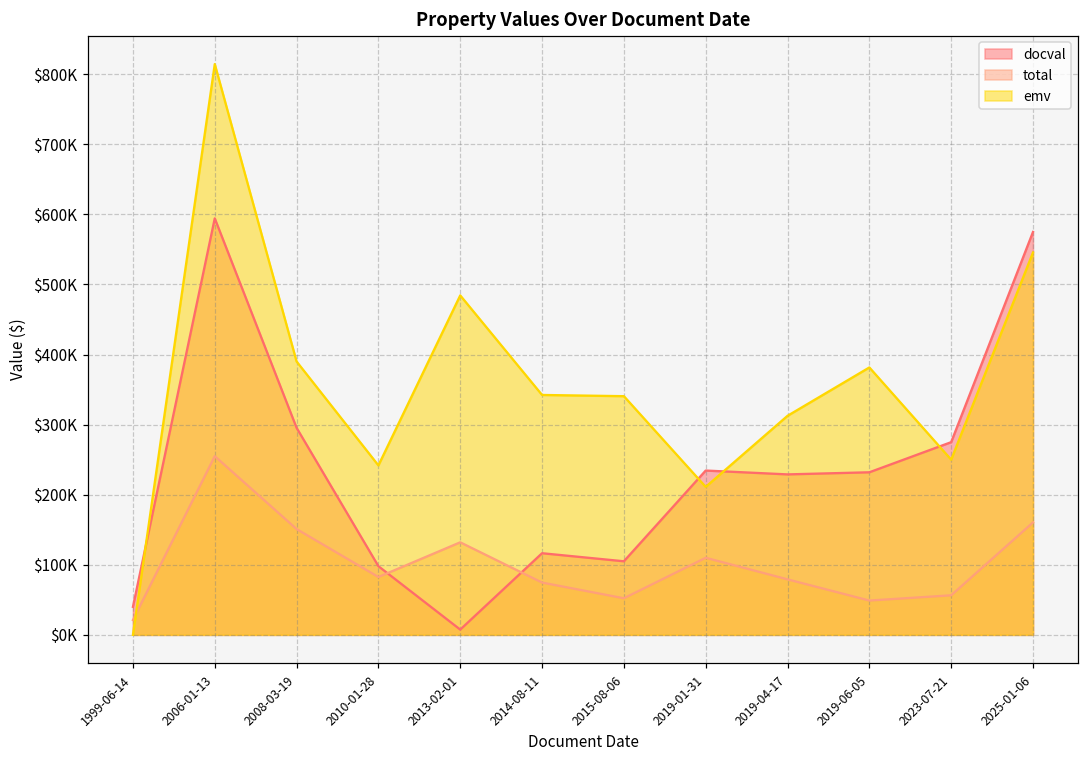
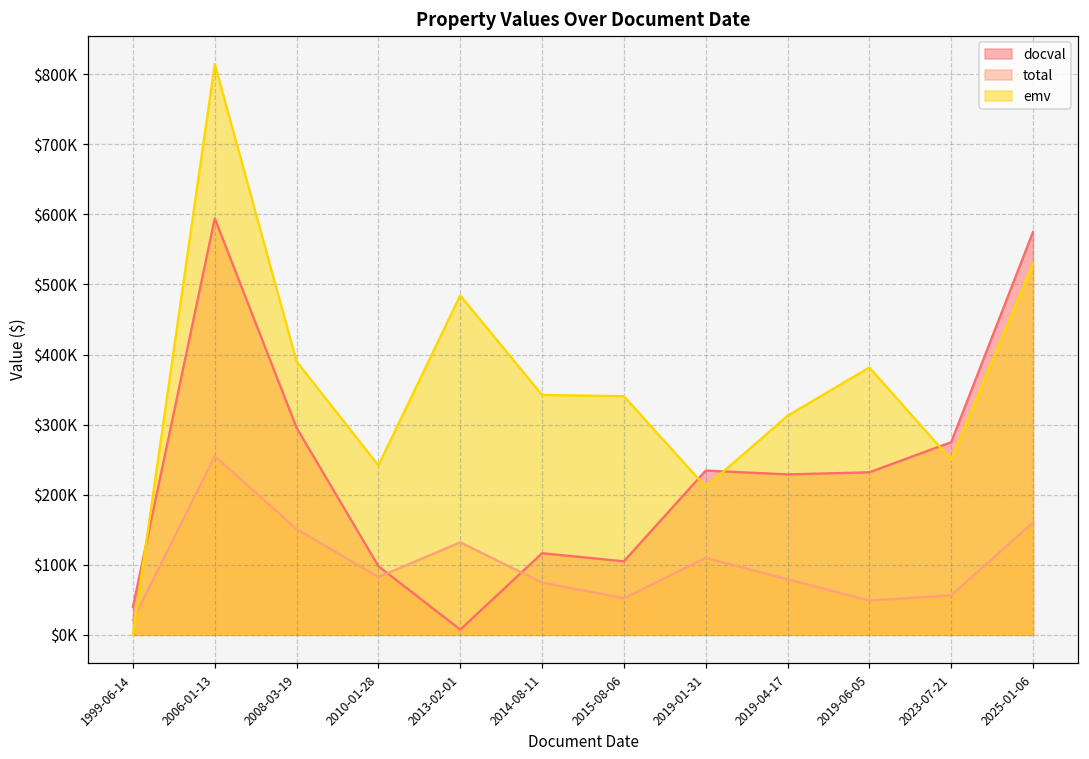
  {
    "emv": {
      "1999-06-14": "$0",
      "2006-01-13": "$810000",
      "2008-03-19": "$390000",
      "2010-01-28": "$240000",
      "2013-02-01": "$480000",
      "2014-08-11": "$340000",
      "2015-08-06": "$340000",
      "2019-01-31": "$210000",
      "2019-04-17": "$310000",
      "2019-06-05": "$380000",
      "2023-07-21": "$250000",
-     "2025-01-06": "$550000"
+     "2025-01-06": "$530000"
    }
  }
